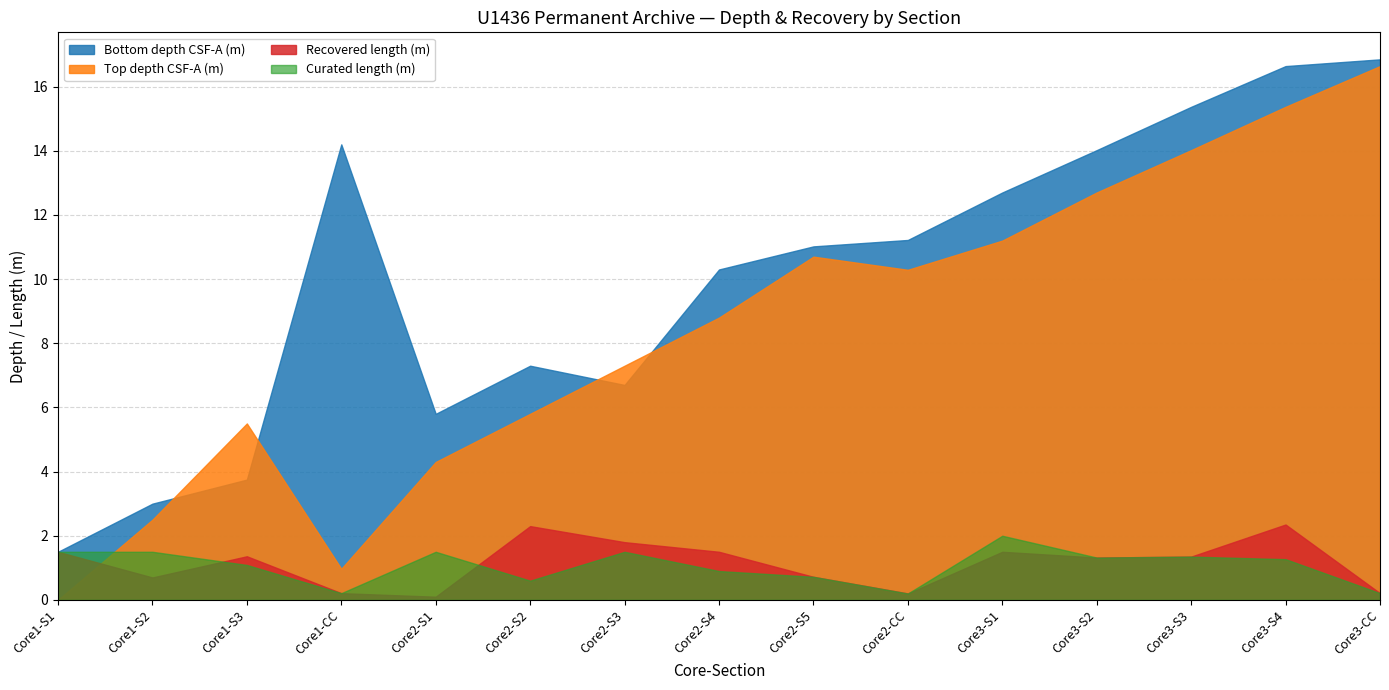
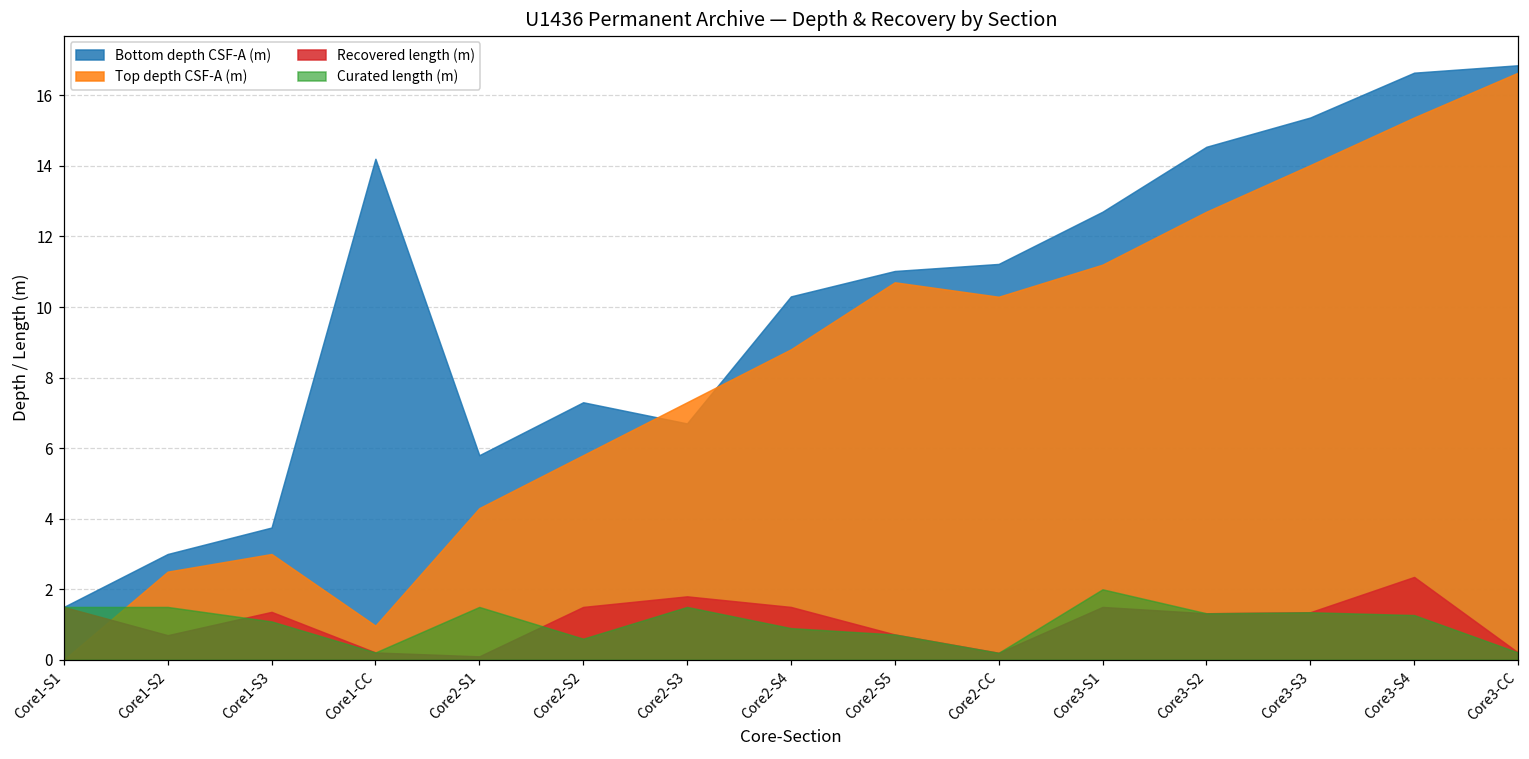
  {
    "Bottom depth CSF-A (m)": {
      "Core1-S2": 3.0,
      "Core1-S3": 3.8,
      "Core1-CC": 14.2,
      "Core2-S1": 5.8,
      "Core2-S2": 7.3,
      "Core2-S3": 6.7,
      "Core2-S4": 10.3,
      "Core2-S5": 11.0,
      "Core2-CC": 11.2,
      "Core3-S1": 12.7,
-     "Core3-S2": 14.0,
+     "Core3-S2": 14.5,
      "Core3-S3": 15.4,
      "Core3-S4": 16.6,
      "Core3-CC": 16.9
    },
    "Top depth CSF-A (m)": {
      "Core1-S1": 0.0,
      "Core1-S2": 2.5,
-     "Core1-S3": 5.5,
+     "Core1-S3": 3.0,
      "Core1-CC": 1.0,
      "Core2-S1": 4.3,
      "Core2-S2": 5.8,
      "Core2-S3": 7.3,
      "Core2-S4": 8.8,
      "Core2-S5": 10.7,
      "Core2-CC": 10.3,
      "Core3-S1": 11.2,
      "Core3-S2": 12.7,
      "Core3-S3": 14.0,
      "Core3-S4": 15.4,
      "Core3-CC": 16.6
    },
    "Recovered length (m)": {
      "Core1-S2": 0.7,
      "Core1-S3": 1.4,
      "Core2-S1": 0.1,
-     "Core2-S2": 2.3,
+     "Core2-S2": 1.5,
      "Core2-S3": 1.8,
      "Core2-S4": 1.5,
      "Core3-S1": 1.5,
      "Core3-S4": 2.4
    },
    "Curated length (m)": {
      "Core1-S2": 1.5,
      "Core1-S3": 1.1,
      "Core2-S1": 1.5,
      "Core2-S2": 0.6,
      "Core2-S3": 1.5,
      "Core2-S4": 0.9,
      "Core3-S1": 2.0,
      "Core3-S4": 1.3
    }
  }
